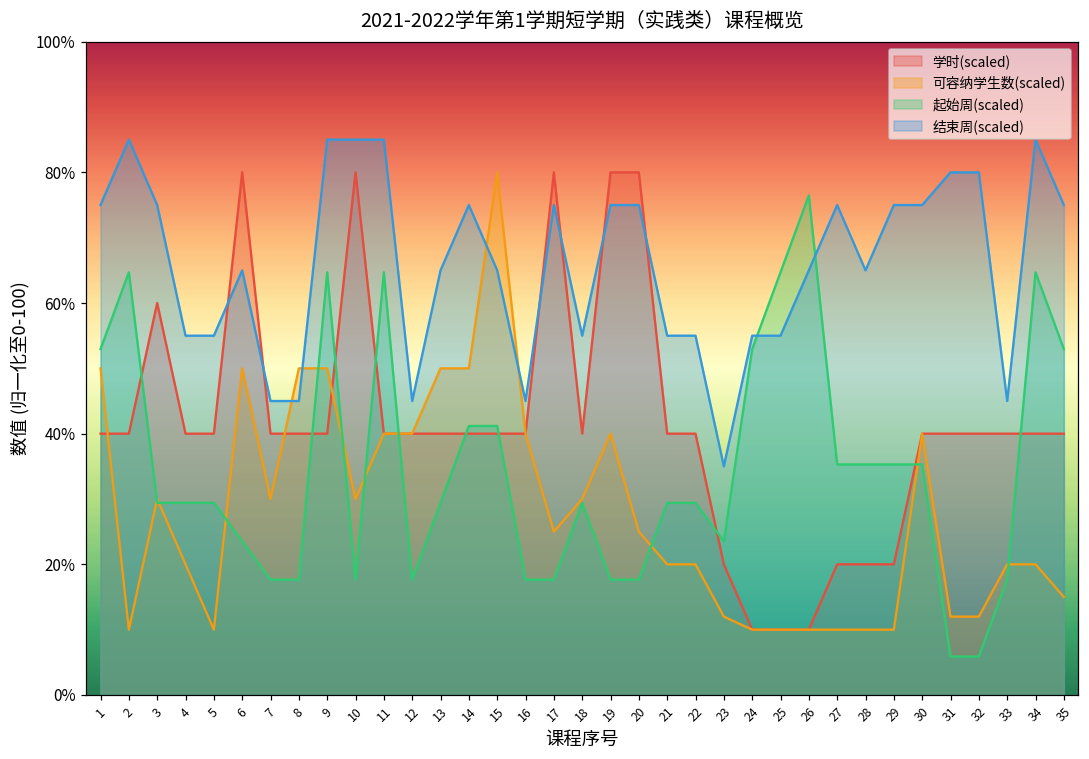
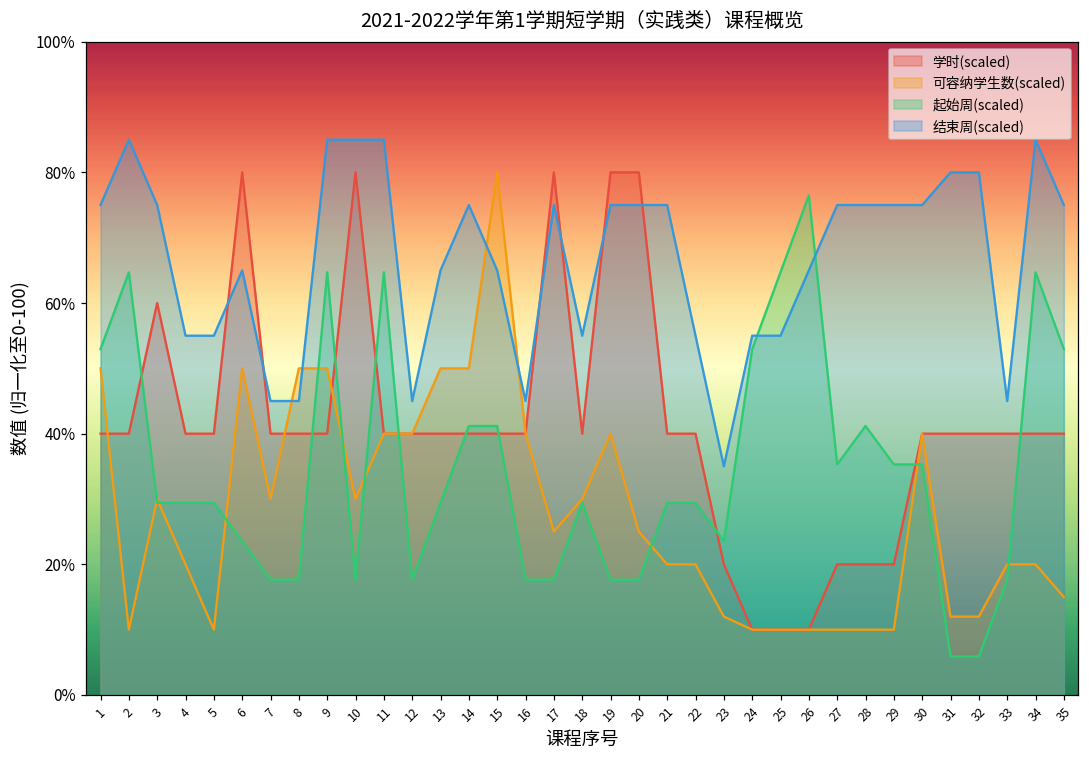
  {
    "起始周(scaled)": {
      "1": "53%",
      "2": "65%",
      "3": "29%",
      "4": "29%",
      "5": "29%",
      "6": "24%",
      "7": "18%",
      "8": "18%",
      "9": "65%",
      "10": "18%",
      "11": "65%",
      "12": "18%",
      "13": "29%",
      "14": "41%",
      "15": "41%",
      "16": "18%",
      "17": "18%",
      "18": "29%",
      "19": "18%",
      "20": "18%",
      "21": "29%",
      "22": "29%",
      "23": "24%",
      "24": "53%",
      "25": "65%",
      "26": "76%",
      "27": "35%",
-     "28": "35%",
+     "28": "41%",
      "29": "35%",
      "30": "35%",
      "31": "6%",
      "32": "6%",
      "33": "18%",
      "34": "65%",
      "35": "53%"
    },
    "结束周(scaled)": {
      "1": "75%",
      "2": "85%",
      "3": "75%",
      "4": "55%",
      "5": "55%",
      "6": "65%",
      "7": "45%",
      "8": "45%",
      "9": "85%",
      "10": "85%",
      "11": "85%",
      "12": "45%",
      "13": "65%",
      "14": "75%",
      "15": "65%",
      "16": "45%",
      "17": "75%",
      "18": "55%",
      "19": "75%",
      "20": "75%",
-     "21": "55%",
+     "21": "75%",
      "22": "55%",
      "23": "35%",
      "24": "55%",
      "25": "55%",
      "26": "65%",
      "27": "75%",
-     "28": "65%",
+     "28": "75%",
      "29": "75%",
      "30": "75%",
      "31": "80%",
      "32": "80%",
      "33": "45%",
      "34": "85%",
      "35": "75%"
    }
  }
